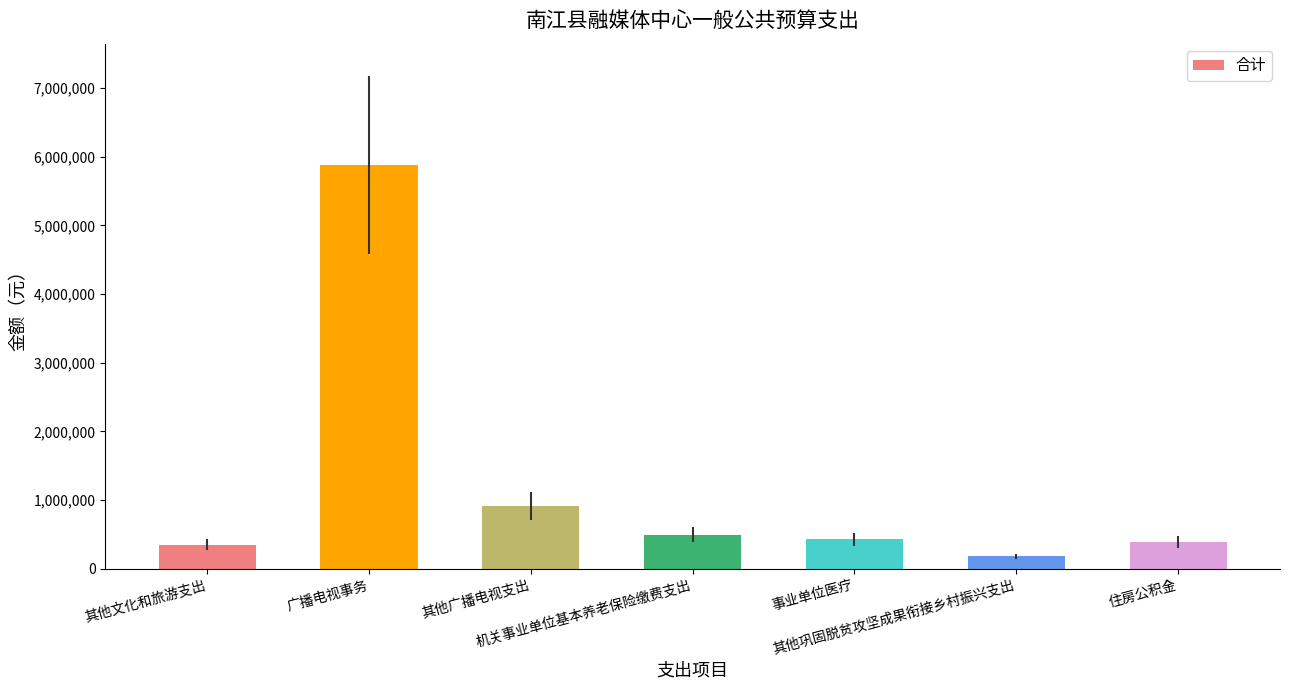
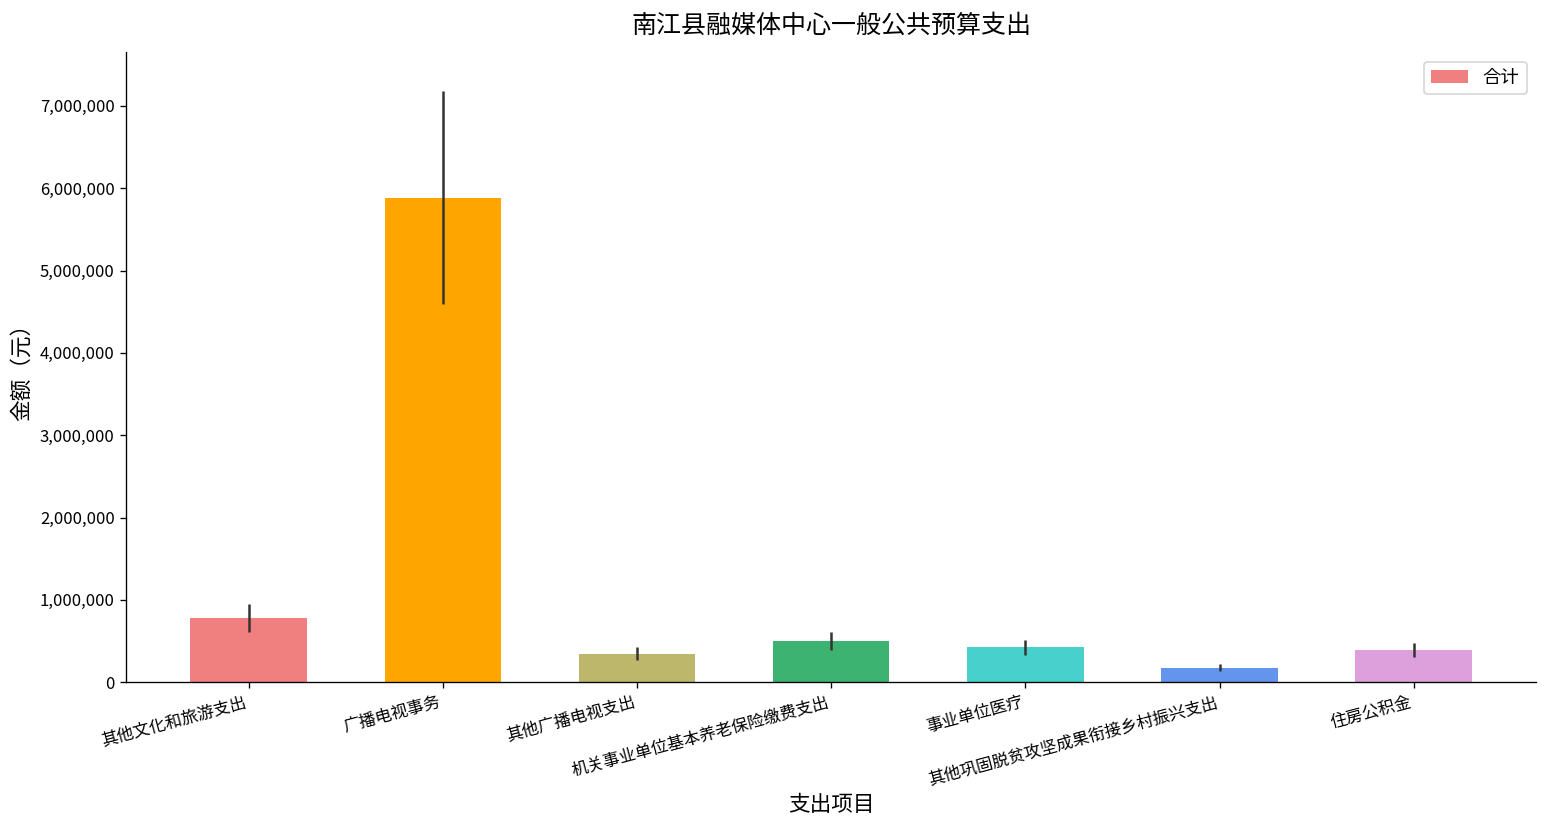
  {
-   "其他文化和旅游支出": "400,000",
+   "其他文化和旅游支出": "800,000",
    "广播电视事务": "5,900,000",
-   "其他广播电视支出": "900,000",
+   "其他广播电视支出": "300,000",
    "机关事业单位基本养老保险缴费支出": "500,000",
    "事业单位医疗": "400,000",
    "其他巩固脱贫攻坚成果衔接乡村振兴支出": "200,000",
    "住房公积金": "400,000"
  }
